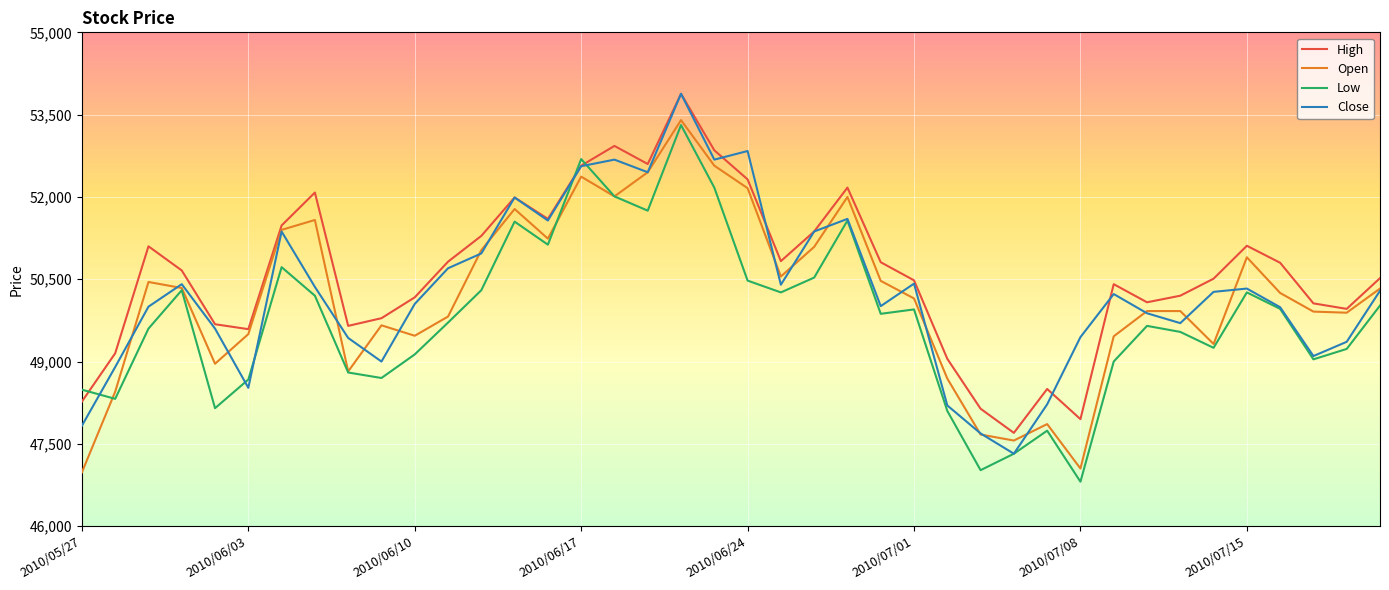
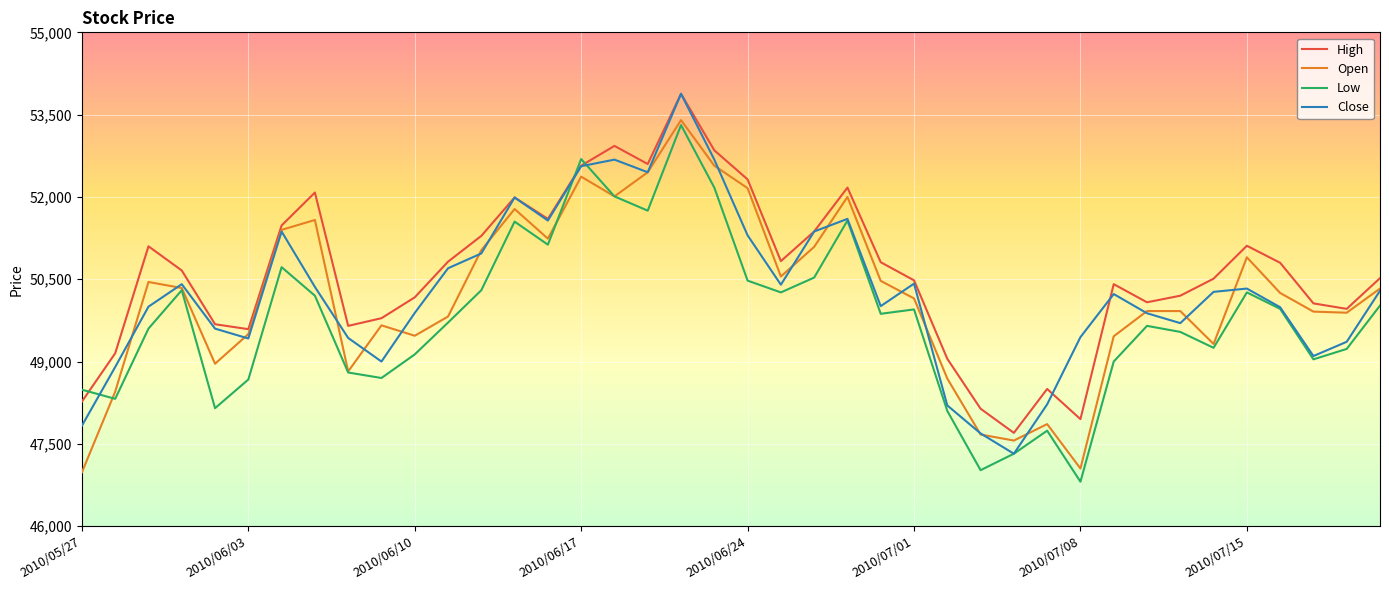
  {
    "Low": {
      "2010/05/27": "48,500",
      "2010/06/03": "48,700",
      "2010/06/10": "49,100",
      "2010/06/17": "52,700",
      "2010/06/24": "50,500",
      "2010/07/01": "50,000",
      "2010/07/08": "46,800",
      "2010/07/15": "50,300"
    },
    "Close": {
      "2010/05/27": "47,800",
-     "2010/06/03": "48,500",
-     "2010/06/10": "50,100",
-     "2010/06/24": "52,800",
+     "2010/06/03": "49,400",
+     "2010/06/10": "49,900",
+     "2010/06/24": "51,300",
      "2010/07/01": "50,400",
      "2010/07/08": "49,400",
      "2010/07/15": "50,300"
    }
  }
